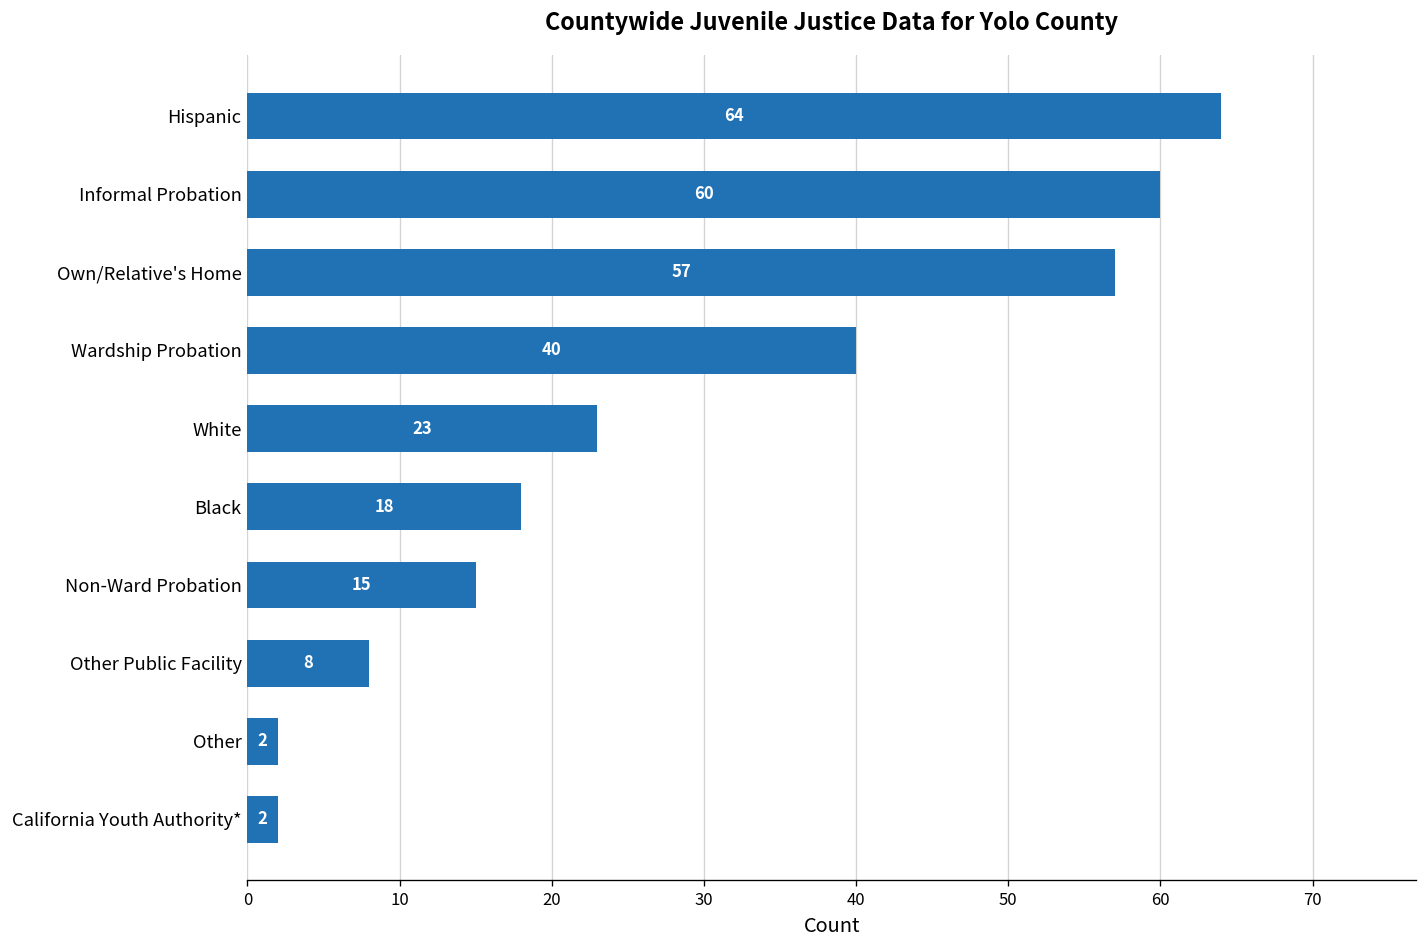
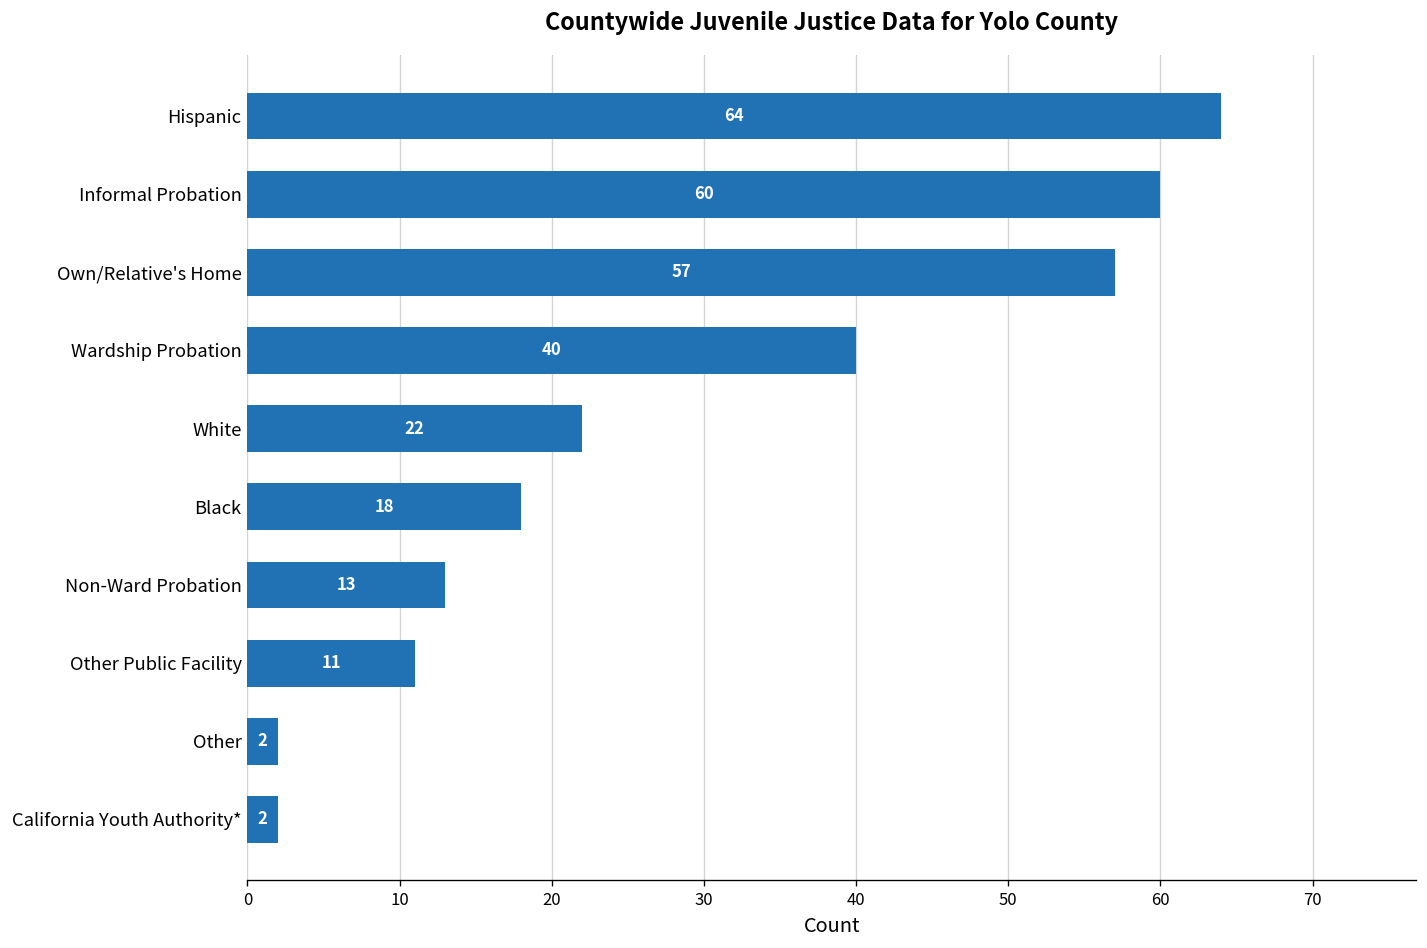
  {
    "Hispanic": 64,
    "Informal Probation": 60,
    "Own/Relative's Home": 57,
    "Wardship Probation": 40,
-   "White": 23,
+   "White": 22,
    "Black": 18,
-   "Non-Ward Probation": 15,
-   "Other Public Facility": 8,
+   "Non-Ward Probation": 13,
+   "Other Public Facility": 11,
    "Other": 2,
    "California Youth Authority*": 2
  }
